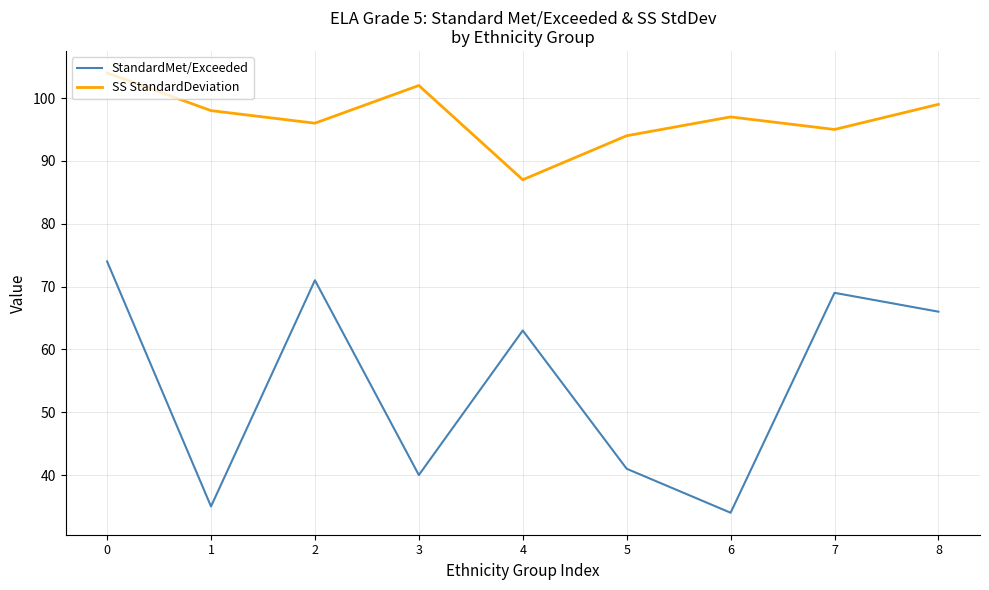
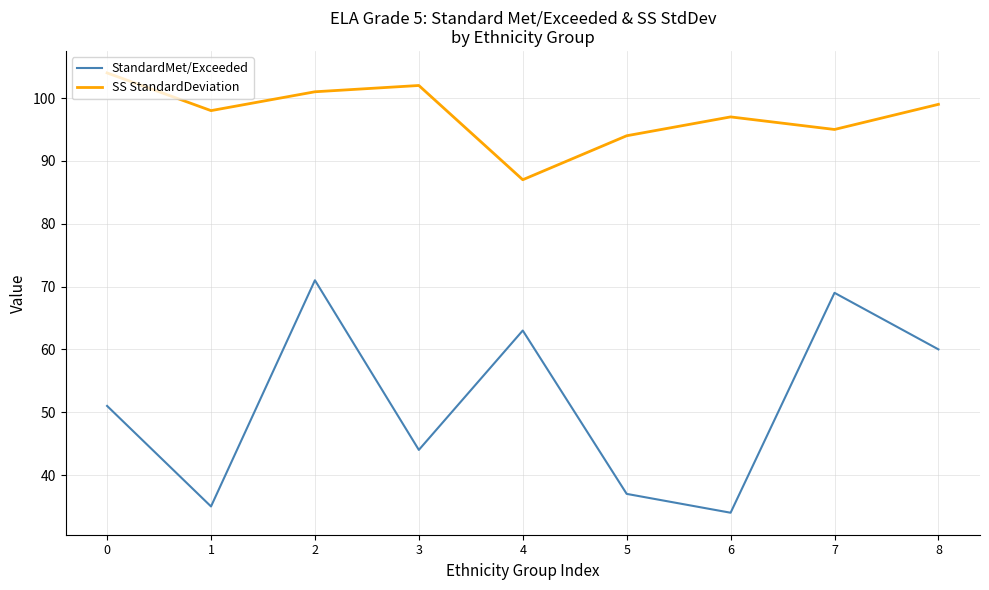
  {
    "StandardMet/Exceeded": {
-     "0": 74,
+     "0": 51,
      "1": 35,
      "2": 71,
-     "3": 40,
+     "3": 44,
      "4": 63,
-     "5": 41,
+     "5": 37,
      "6": 34,
      "7": 69,
-     "8": 66
+     "8": 60
    },
    "SS StandardDeviation": {
      "1": 98,
-     "2": 96,
+     "2": 101,
      "3": 102,
      "4": 87,
      "5": 94,
      "6": 97,
      "7": 95,
      "8": 99
    }
  }
